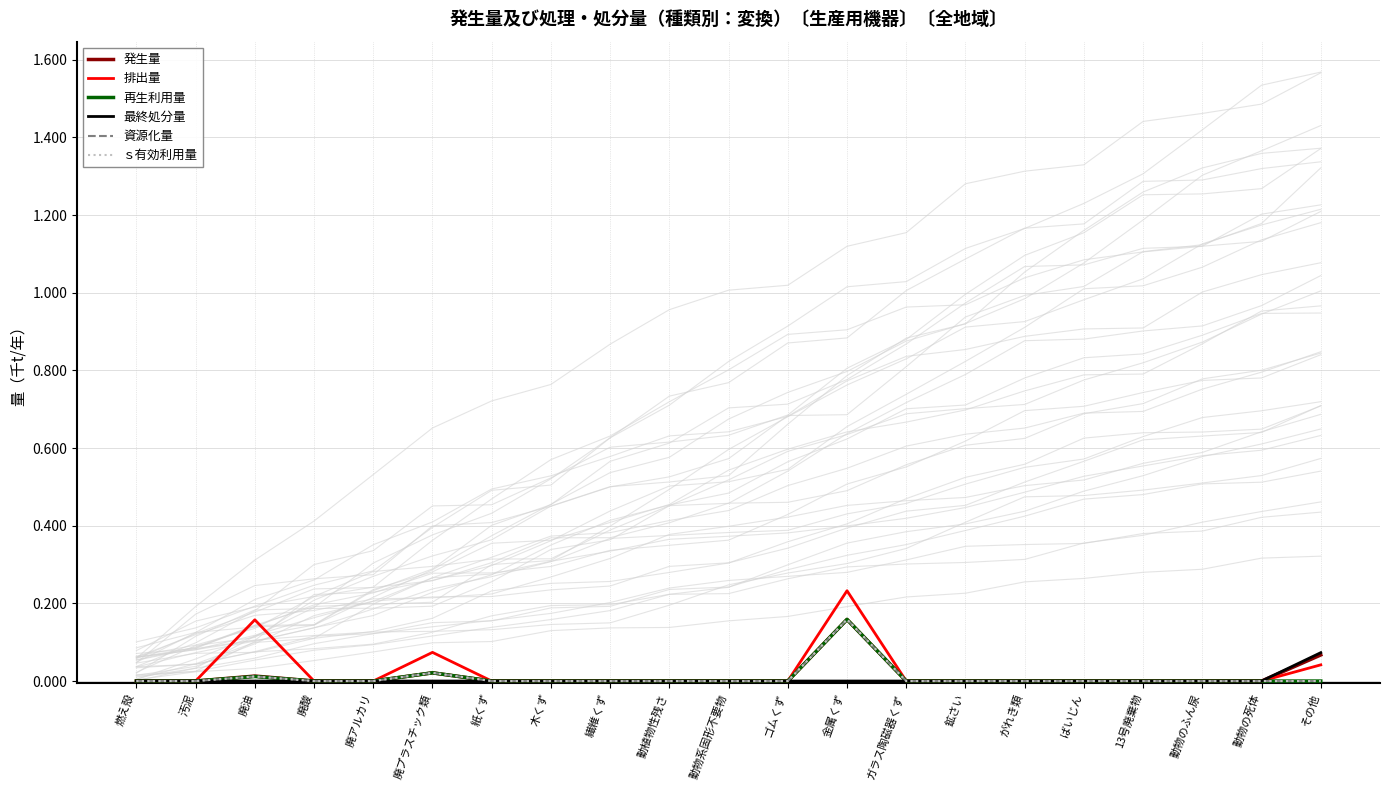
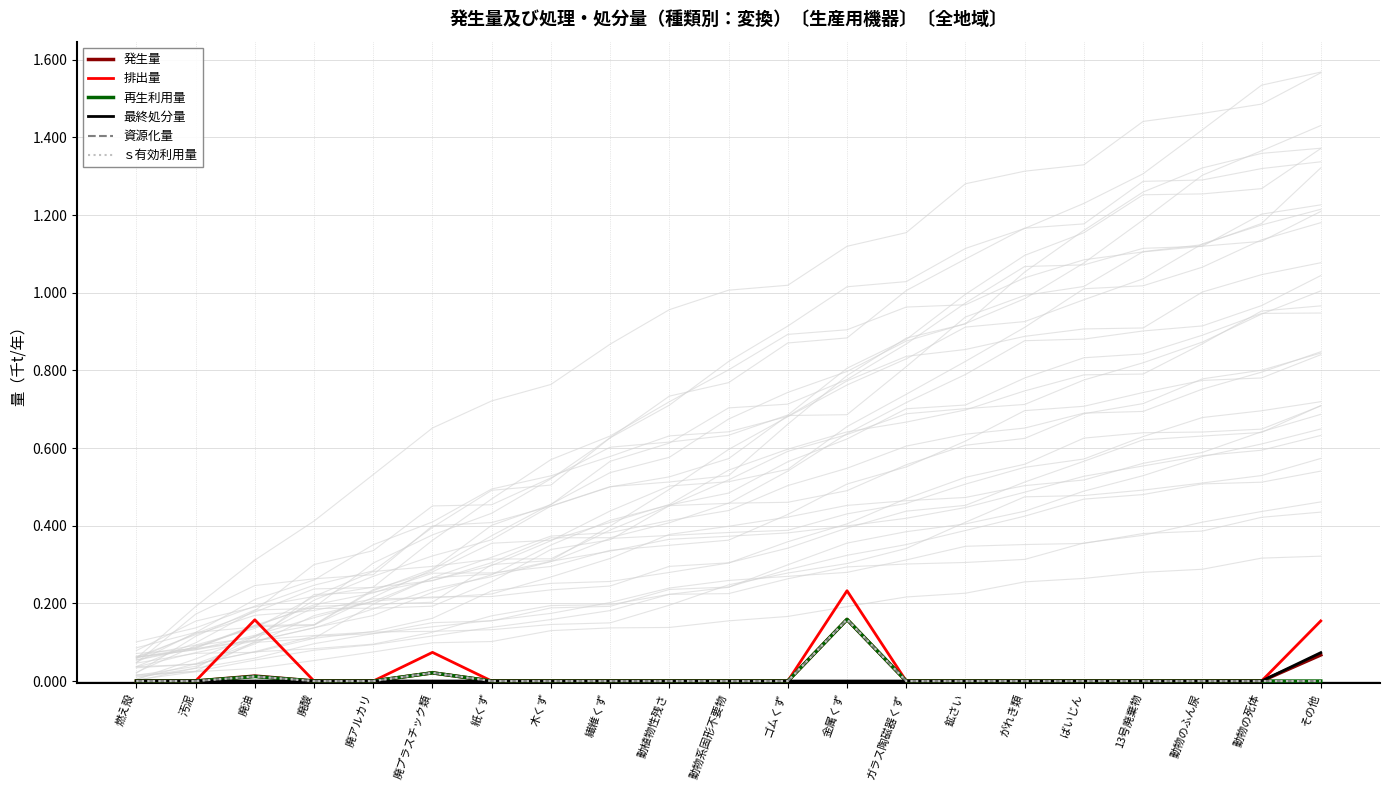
  {
    "排出量": {
      "廃油": 0.16,
      "廃プラスチック類": 0.07,
      "金属くず": 0.23,
-     "その他": 0.04
+     "その他": 0.15
    },
    "最終処分量": {
      "廃油": 0.00,
      "廃プラスチック類": 0.00,
      "金属くず": 0.00
    }
  }
